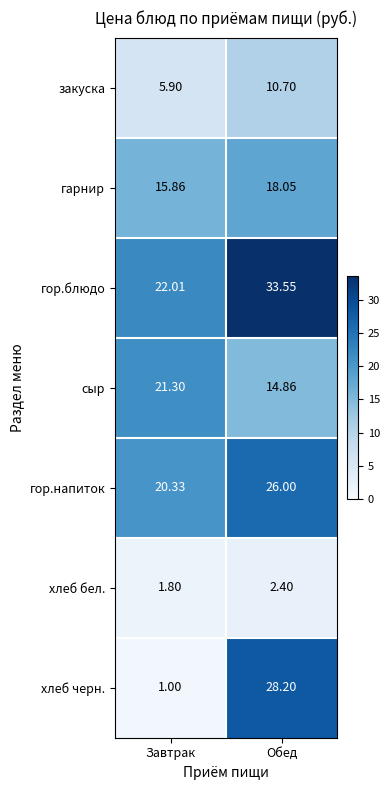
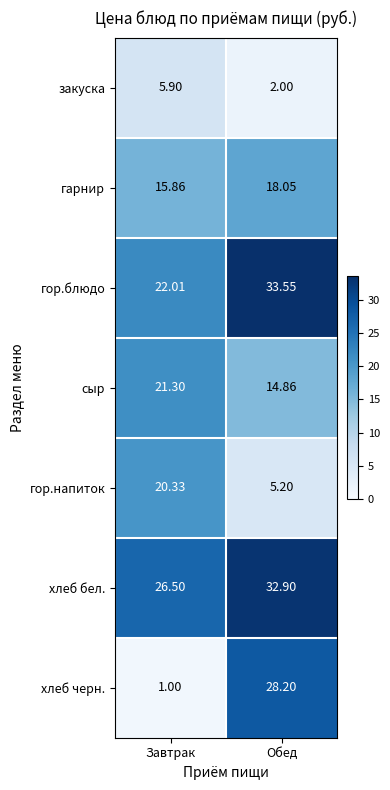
  {
    "закуска": {
      "Завтрак": 5.90,
-     "Обед": 10.70
+     "Обед": 2.00
    },
    "гарнир": {
      "Завтрак": 15.86,
      "Обед": 18.05
    },
    "гор.блюдо": {
      "Завтрак": 22.01,
      "Обед": 33.55
    },
    "сыр": {
      "Завтрак": 21.30,
      "Обед": 14.86
    },
    "гор.напиток": {
      "Завтрак": 20.33,
-     "Обед": 26.00
+     "Обед": 5.20
    },
    "хлеб бел.": {
-     "Завтрак": 1.80,
-     "Обед": 2.40
+     "Завтрак": 26.50,
+     "Обед": 32.90
    },
    "хлеб черн.": {
      "Завтрак": 1.00,
      "Обед": 28.20
    }
  }
